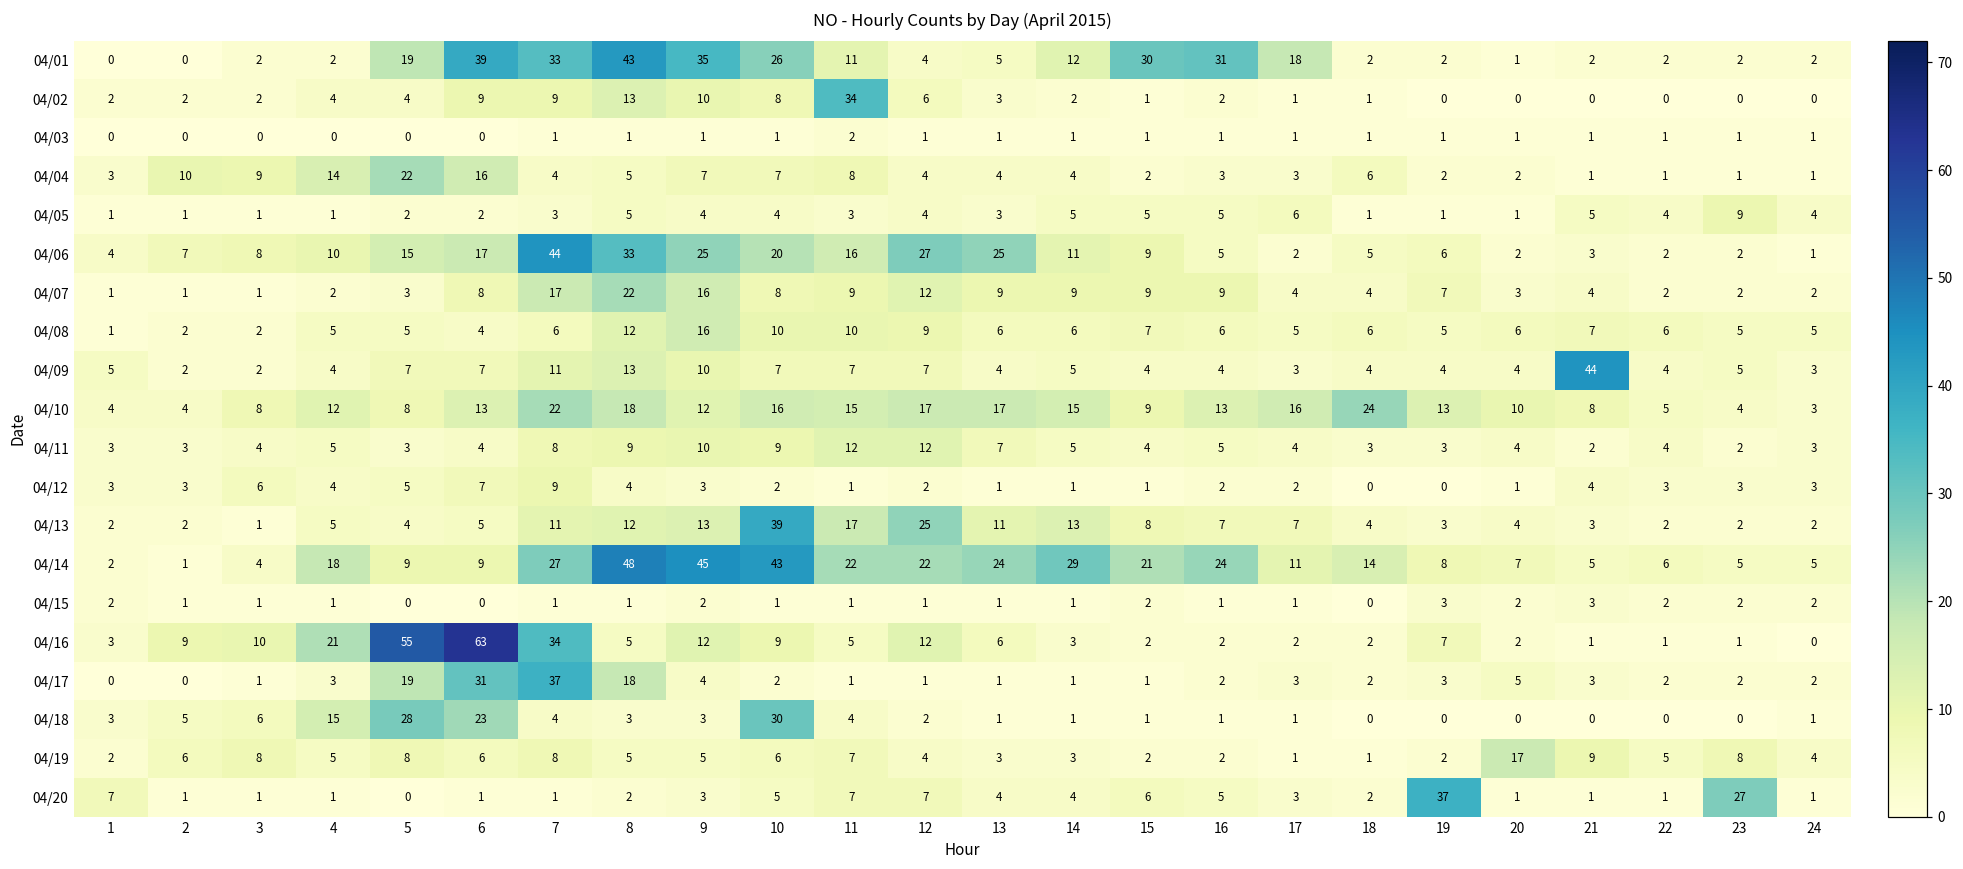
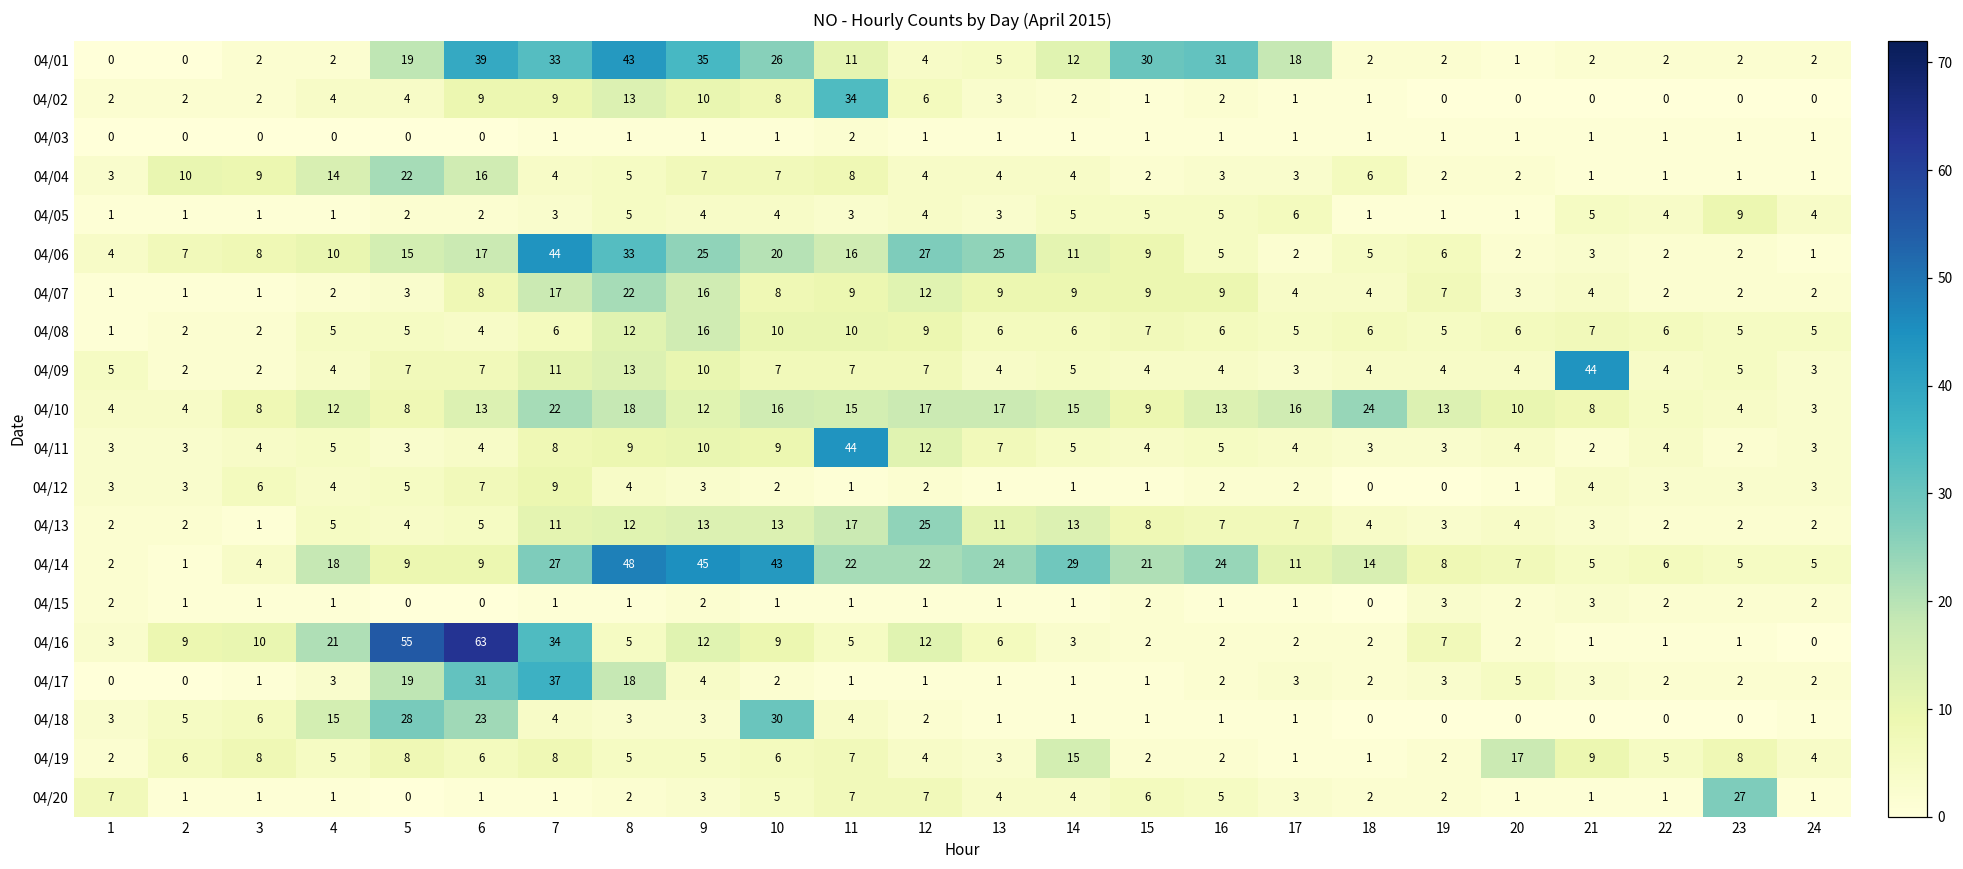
  {
    "04/11": {
      "1": 3,
      "2": 3,
      "3": 4,
      "4": 5,
      "5": 3,
      "6": 4,
      "7": 8,
      "8": 9,
      "9": 10,
      "10": 9,
-     "11": 12,
+     "11": 44,
      "12": 12,
      "13": 7,
      "14": 5,
      "15": 4,
      "16": 5,
      "17": 4,
      "18": 3,
      "19": 3,
      "20": 4,
      "21": 2,
      "22": 4,
      "23": 2,
      "24": 3
    },
    "04/13": {
      "1": 2,
      "2": 2,
      "3": 1,
      "4": 5,
      "5": 4,
      "6": 5,
      "7": 11,
      "8": 12,
      "9": 13,
-     "10": 39,
+     "10": 13,
      "11": 17,
      "12": 25,
      "13": 11,
      "14": 13,
      "15": 8,
      "16": 7,
      "17": 7,
      "18": 4,
      "19": 3,
      "20": 4,
      "21": 3,
      "22": 2,
      "23": 2,
      "24": 2
    },
    "04/19": {
      "1": 2,
      "2": 6,
      "3": 8,
      "4": 5,
      "5": 8,
      "6": 6,
      "7": 8,
      "8": 5,
      "9": 5,
      "10": 6,
      "11": 7,
      "12": 4,
      "13": 3,
-     "14": 3,
+     "14": 15,
      "15": 2,
      "16": 2,
      "17": 1,
      "18": 1,
      "19": 2,
      "20": 17,
      "21": 9,
      "22": 5,
      "23": 8,
      "24": 4
    },
    "04/20": {
      "1": 7,
      "2": 1,
      "3": 1,
      "4": 1,
      "5": 0,
      "6": 1,
      "7": 1,
      "8": 2,
      "9": 3,
      "10": 5,
      "11": 7,
      "12": 7,
      "13": 4,
      "14": 4,
      "15": 6,
      "16": 5,
      "17": 3,
      "18": 2,
-     "19": 37,
+     "19": 2,
      "20": 1,
      "21": 1,
      "22": 1,
      "23": 27,
      "24": 1
    }
  }
